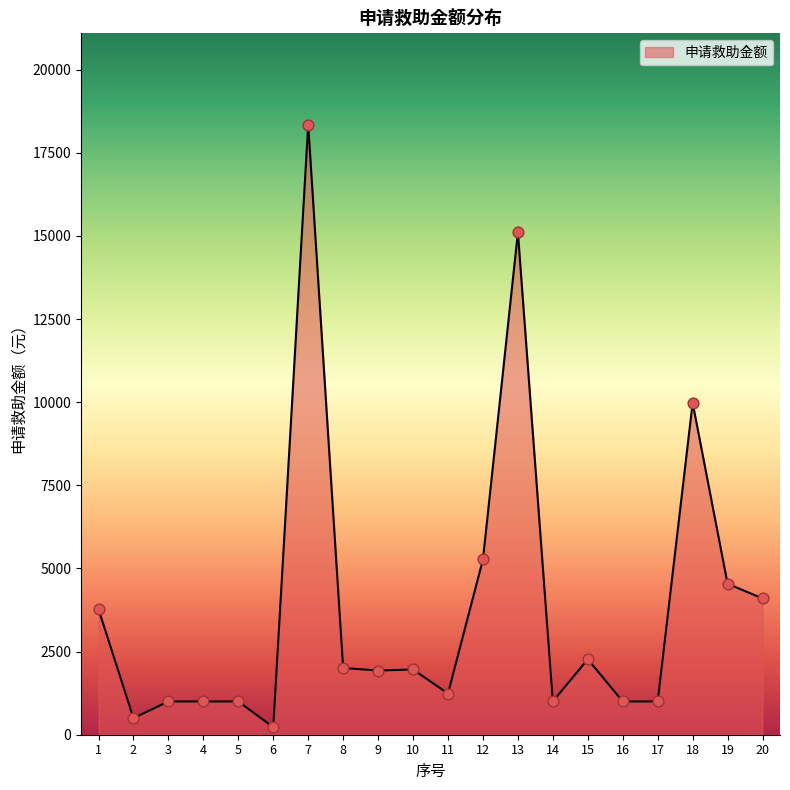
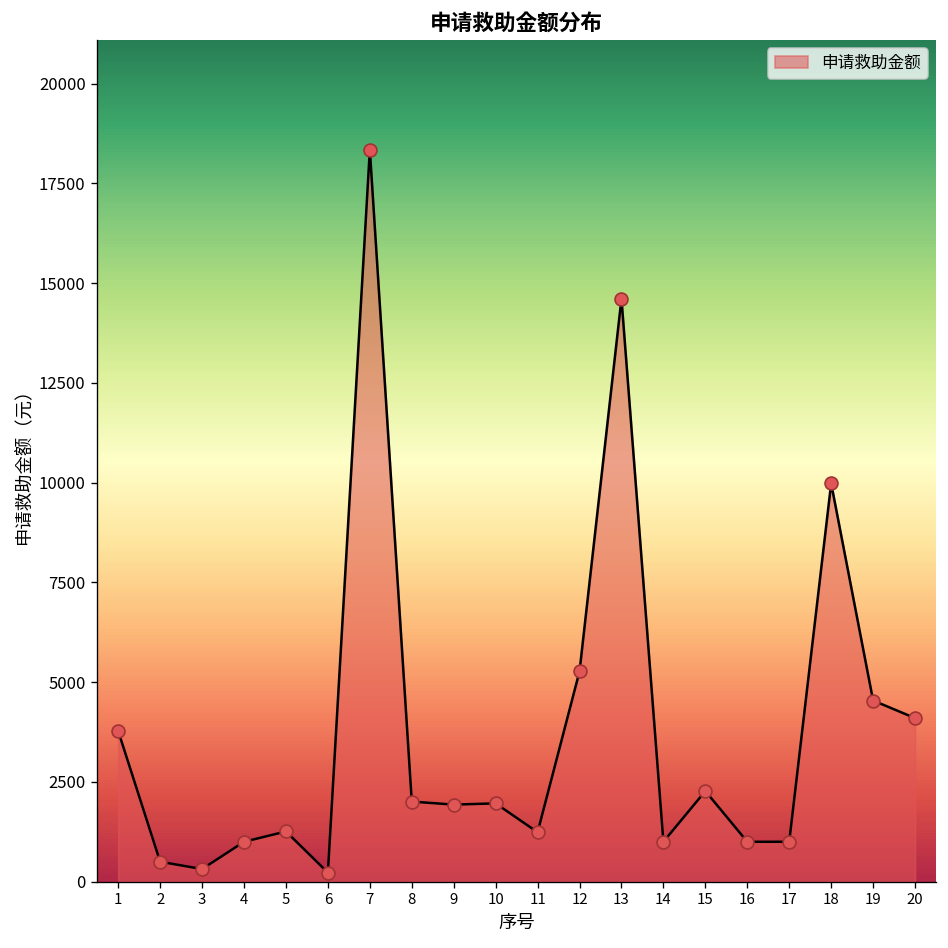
  {
    "1": 3800,
    "2": 500,
-   "3": 1000,
+   "3": 300,
    "4": 1000,
-   "5": 1000,
+   "5": 1300,
    "6": 200,
    "7": 18300,
    "8": 2000,
    "9": 1900,
    "10": 2000,
    "11": 1200,
    "12": 5300,
-   "13": 15100,
+   "13": 14600,
    "14": 1000,
    "15": 2300,
    "16": 1000,
    "17": 1000,
    "18": 10000,
    "19": 4500,
    "20": 4100
  }
